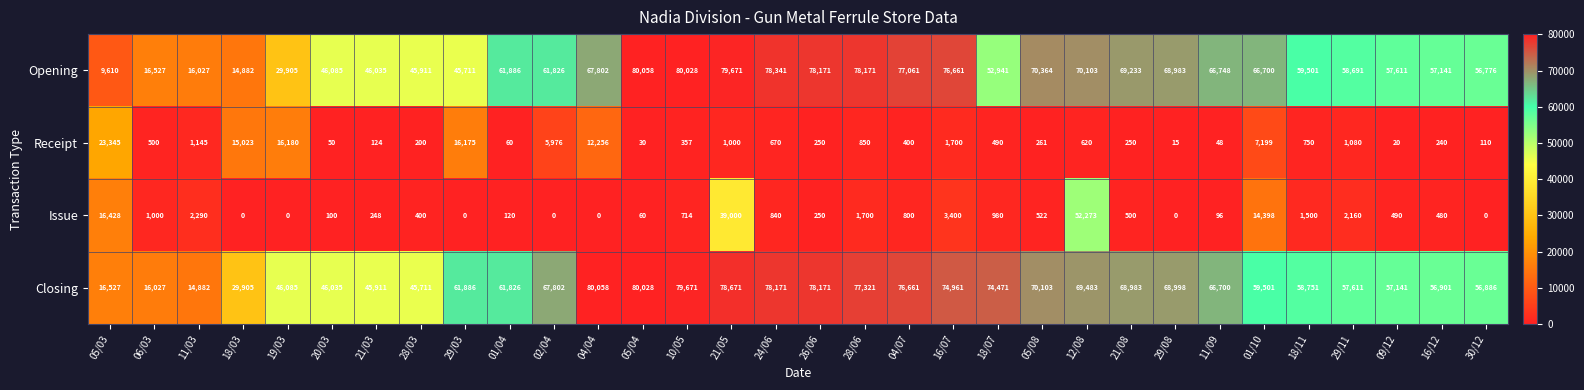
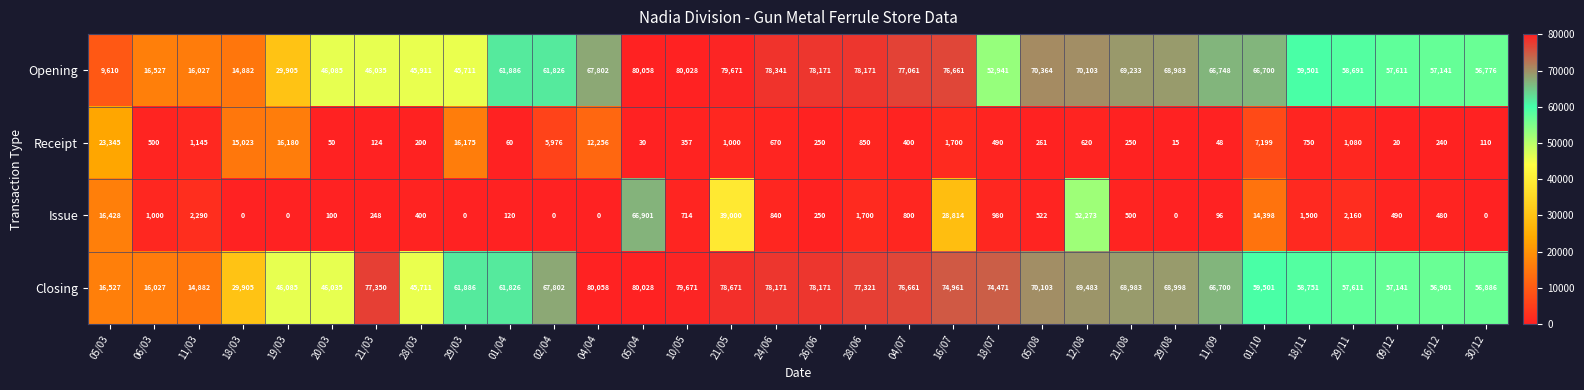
  {
    "Opening": {
      "05/03": "9,610",
      "06/03": "16,527",
      "11/03": "16,027",
      "18/03": "14,882",
      "19/03": "29,905",
      "20/03": "46,085",
      "21/03": "46,035",
      "28/03": "45,911",
      "29/03": "45,711",
      "01/04": "61,886",
      "02/04": "61,826",
      "04/04": "67,802",
      "05/04": "80,058",
      "10/05": "80,028",
      "21/05": "79,671",
      "24/06": "78,341",
      "26/06": "78,171",
      "28/06": "78,171",
      "04/07": "77,061",
      "16/07": "76,661",
      "18/07": "52,941",
      "05/08": "70,364",
      "12/08": "70,103",
      "21/08": "69,233",
      "29/08": "68,983",
      "11/09": "66,748",
      "01/10": "66,700",
      "18/11": "59,501",
      "29/11": "58,691",
      "09/12": "57,611",
      "16/12": "57,141",
      "30/12": "56,776"
    },
    "Receipt": {
      "05/03": "23,345",
      "06/03": "500",
      "11/03": "1,145",
      "18/03": "15,023",
      "19/03": "16,180",
      "20/03": "50",
      "21/03": "124",
      "28/03": "200",
      "29/03": "16,175",
      "01/04": "60",
      "02/04": "5,976",
      "04/04": "12,256",
      "05/04": "30",
      "10/05": "357",
      "21/05": "1,000",
      "24/06": "670",
      "26/06": "250",
      "28/06": "850",
      "04/07": "400",
      "16/07": "1,700",
      "18/07": "490",
      "05/08": "261",
      "12/08": "620",
      "21/08": "250",
      "29/08": "15",
      "11/09": "48",
      "01/10": "7,199",
      "18/11": "750",
      "29/11": "1,080",
      "09/12": "20",
      "16/12": "240",
      "30/12": "110"
    },
    "Issue": {
      "05/03": "16,428",
      "06/03": "1,000",
      "11/03": "2,290",
      "18/03": "0",
      "19/03": "0",
      "20/03": "100",
      "21/03": "248",
      "28/03": "400",
      "29/03": "0",
      "01/04": "120",
      "02/04": "0",
      "04/04": "0",
-     "05/04": "60",
+     "05/04": "66,901",
      "10/05": "714",
      "21/05": "39,000",
      "24/06": "840",
      "26/06": "250",
      "28/06": "1,700",
      "04/07": "800",
-     "16/07": "3,400",
+     "16/07": "28,814",
      "18/07": "980",
      "05/08": "522",
      "12/08": "52,273",
      "21/08": "500",
      "29/08": "0",
      "11/09": "96",
      "01/10": "14,398",
      "18/11": "1,500",
      "29/11": "2,160",
      "09/12": "490",
      "16/12": "480",
      "30/12": "0"
    },
    "Closing": {
      "05/03": "16,527",
      "06/03": "16,027",
      "11/03": "14,882",
      "18/03": "29,905",
      "19/03": "46,085",
      "20/03": "46,035",
-     "21/03": "45,911",
+     "21/03": "77,350",
      "28/03": "45,711",
      "29/03": "61,886",
      "01/04": "61,826",
      "02/04": "67,802",
      "04/04": "80,058",
      "05/04": "80,028",
      "10/05": "79,671",
      "21/05": "78,671",
      "24/06": "78,171",
      "26/06": "78,171",
      "28/06": "77,321",
      "04/07": "76,661",
      "16/07": "74,961",
      "18/07": "74,471",
      "05/08": "70,103",
      "12/08": "69,483",
      "21/08": "68,983",
      "29/08": "68,998",
      "11/09": "66,700",
      "01/10": "59,501",
      "18/11": "58,751",
      "29/11": "57,611",
      "09/12": "57,141",
      "16/12": "56,901",
      "30/12": "56,886"
    }
  }
